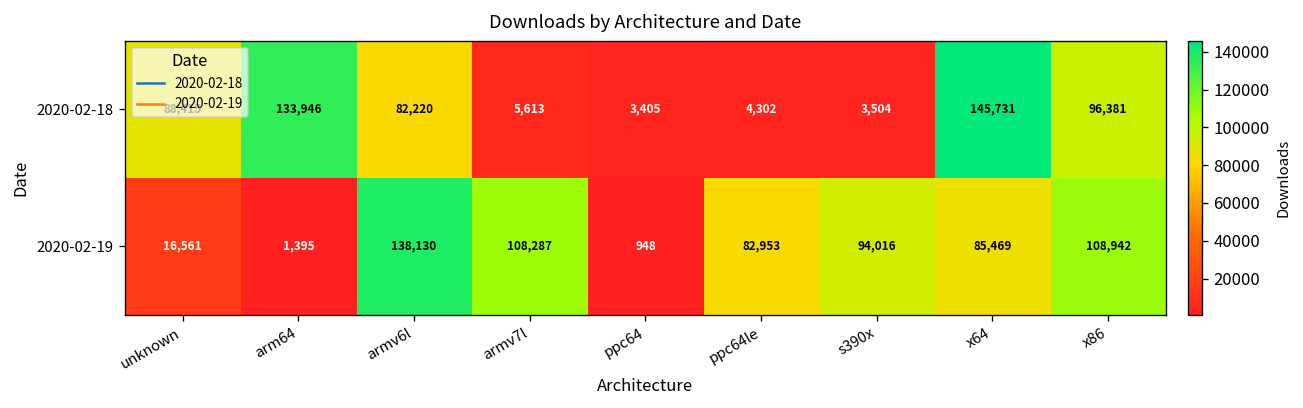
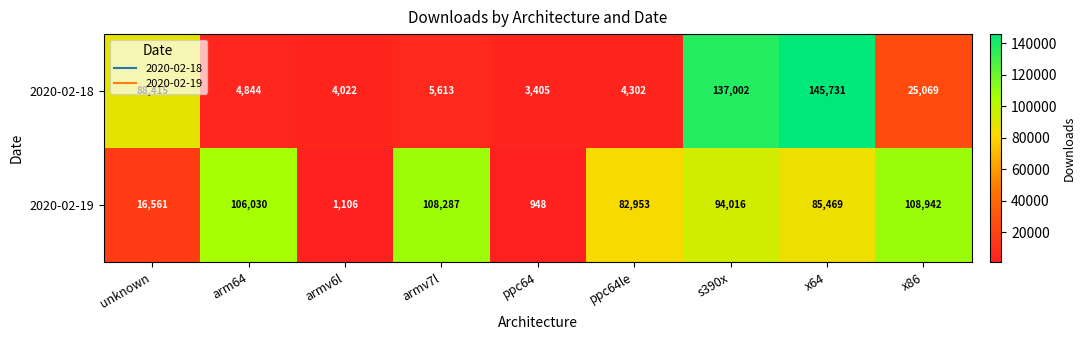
  {
    "2020-02-18": {
-     "arm64": "133,946",
-     "armv6l": "82,220",
+     "arm64": "4,844",
+     "armv6l": "4,022",
      "armv7l": "5,613",
      "ppc64": "3,405",
      "ppc64le": "4,302",
-     "s390x": "3,504",
+     "s390x": "137,002",
      "x64": "145,731",
-     "x86": "96,381"
+     "x86": "25,069"
    },
    "2020-02-19": {
      "unknown": "16,561",
-     "arm64": "1,395",
-     "armv6l": "138,130",
+     "arm64": "106,030",
+     "armv6l": "1,106",
      "armv7l": "108,287",
      "ppc64": "948",
      "ppc64le": "82,953",
      "s390x": "94,016",
      "x64": "85,469",
      "x86": "108,942"
    }
  }
